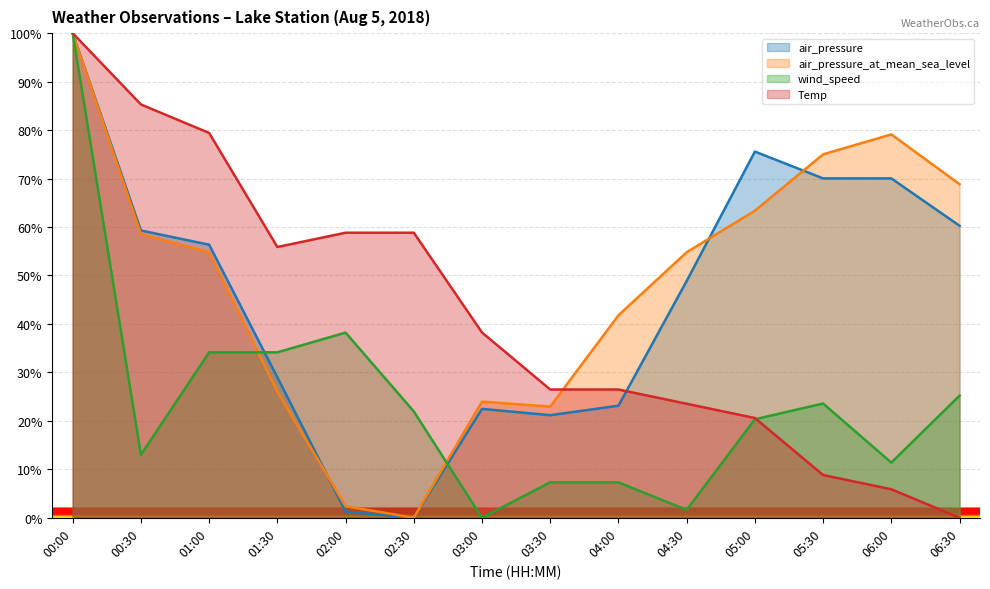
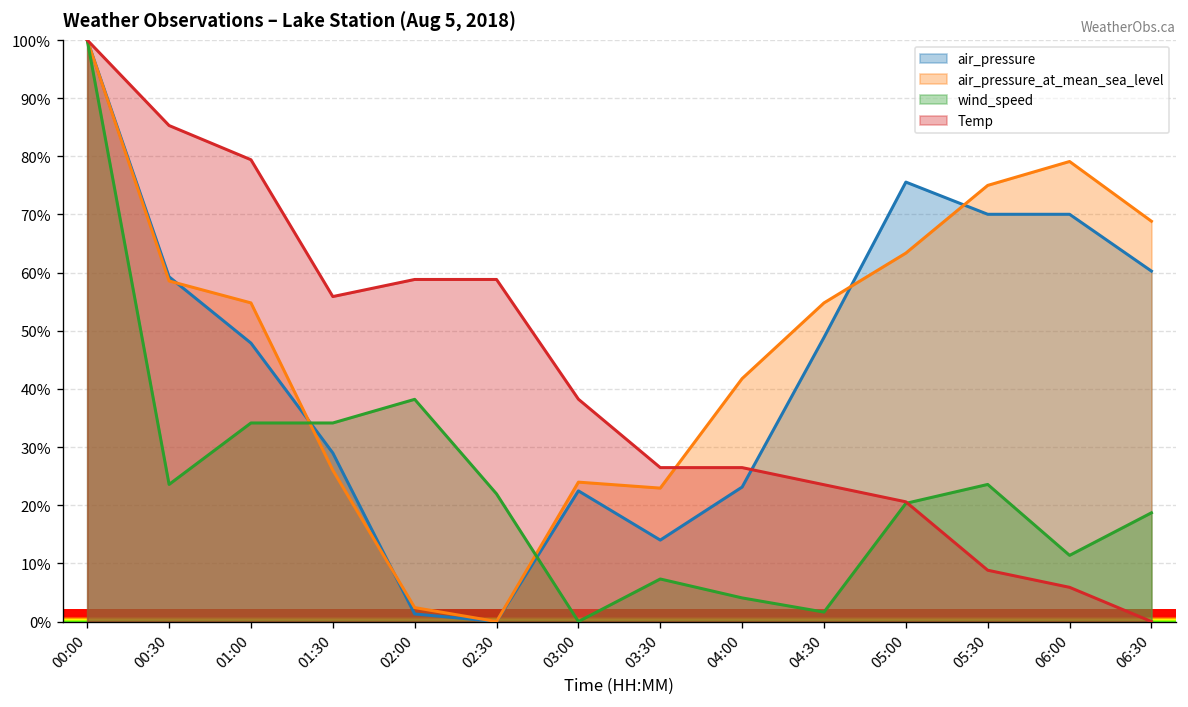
  {
    "air_pressure": {
      "00:30": "59%",
-     "01:00": "56%",
+     "01:00": "48%",
      "01:30": "29%",
      "03:00": "22%",
-     "03:30": "21%",
+     "03:30": "14%",
      "04:00": "23%",
      "04:30": "49%",
      "05:00": "76%",
      "05:30": "70%",
      "06:00": "70%",
      "06:30": "60%"
    },
    "wind_speed": {
-     "00:30": "13%",
+     "00:30": "24%",
      "01:00": "34%",
      "01:30": "34%",
      "02:00": "38%",
      "02:30": "22%",
      "03:30": "7%",
-     "04:00": "7%",
+     "04:00": "4%",
      "05:30": "24%",
      "06:00": "11%",
-     "06:30": "25%"
+     "06:30": "19%"
    }
  }
